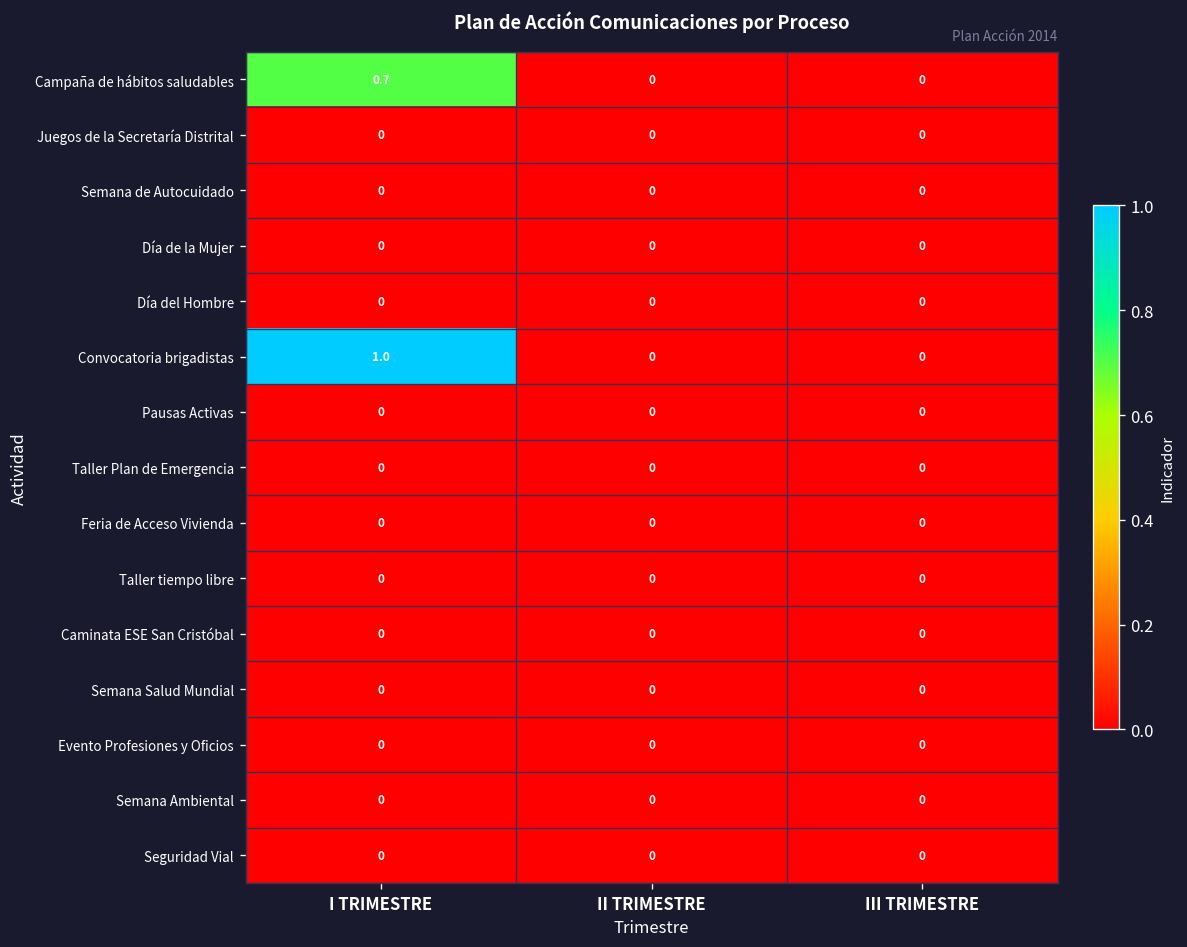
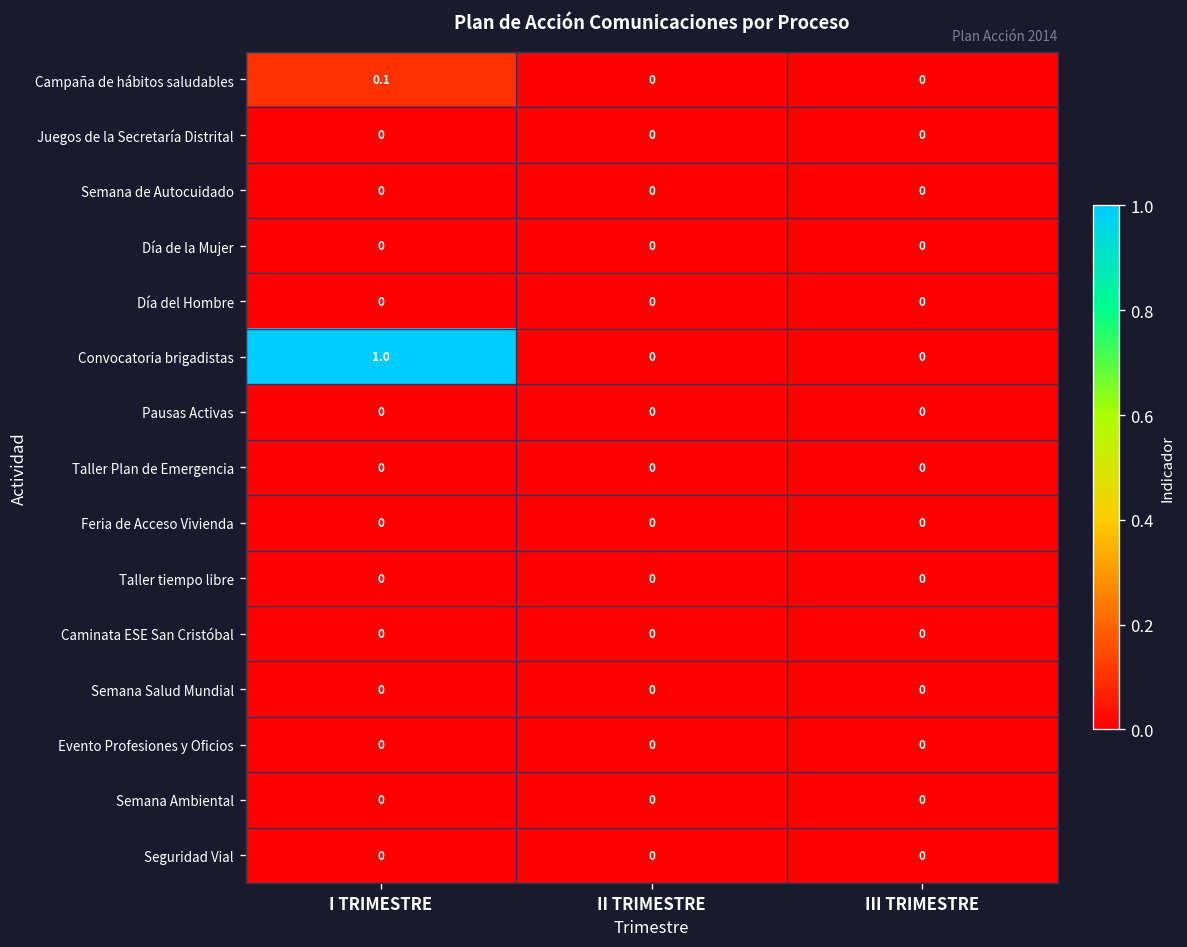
  {
    "Campaña de hábitos saludables": {
-     "I TRIMESTRE": 0.7,
+     "I TRIMESTRE": 0.1,
      "II TRIMESTRE": 0,
      "III TRIMESTRE": 0
    },
    "Juegos de la Secretaría Distrital": {
      "I TRIMESTRE": 0,
      "II TRIMESTRE": 0,
      "III TRIMESTRE": 0
    },
    "Semana de Autocuidado": {
      "I TRIMESTRE": 0,
      "II TRIMESTRE": 0,
      "III TRIMESTRE": 0
    },
    "Día de la Mujer": {
      "I TRIMESTRE": 0,
      "II TRIMESTRE": 0,
      "III TRIMESTRE": 0
    },
    "Día del Hombre": {
      "I TRIMESTRE": 0,
      "II TRIMESTRE": 0,
      "III TRIMESTRE": 0
    },
    "Convocatoria brigadistas": {
      "I TRIMESTRE": 1.0,
      "II TRIMESTRE": 0,
      "III TRIMESTRE": 0
    },
    "Pausas Activas": {
      "I TRIMESTRE": 0,
      "II TRIMESTRE": 0,
      "III TRIMESTRE": 0
    },
    "Taller Plan de Emergencia": {
      "I TRIMESTRE": 0,
      "II TRIMESTRE": 0,
      "III TRIMESTRE": 0
    },
    "Feria de Acceso Vivienda": {
      "I TRIMESTRE": 0,
      "II TRIMESTRE": 0,
      "III TRIMESTRE": 0
    },
    "Taller tiempo libre": {
      "I TRIMESTRE": 0,
      "II TRIMESTRE": 0,
      "III TRIMESTRE": 0
    },
    "Caminata ESE San Cristóbal": {
      "I TRIMESTRE": 0,
      "II TRIMESTRE": 0,
      "III TRIMESTRE": 0
    },
    "Semana Salud Mundial": {
      "I TRIMESTRE": 0,
      "II TRIMESTRE": 0,
      "III TRIMESTRE": 0
    },
    "Evento Profesiones y Oficios": {
      "I TRIMESTRE": 0,
      "II TRIMESTRE": 0,
      "III TRIMESTRE": 0
    },
    "Semana Ambiental": {
      "I TRIMESTRE": 0,
      "II TRIMESTRE": 0,
      "III TRIMESTRE": 0
    },
    "Seguridad Vial": {
      "I TRIMESTRE": 0,
      "II TRIMESTRE": 0,
      "III TRIMESTRE": 0
    }
  }
